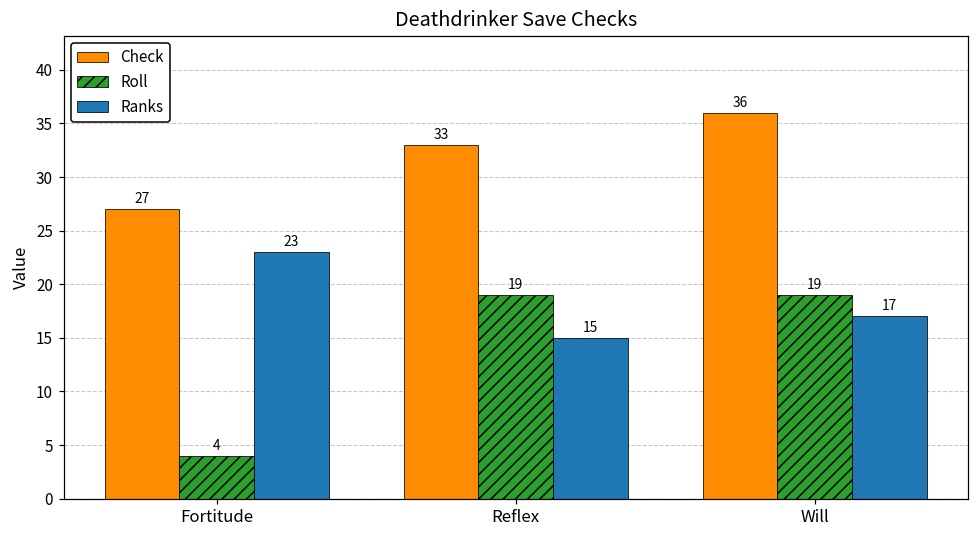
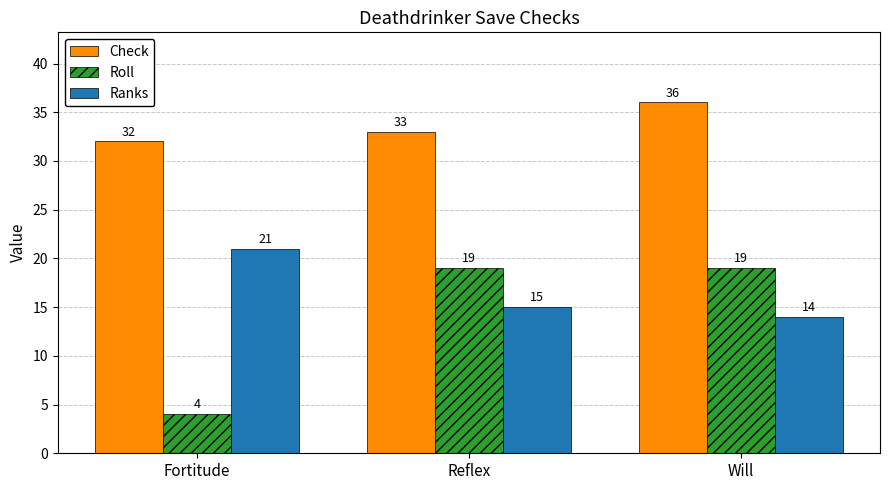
  {
    "Check": {
-     "Fortitude": 27,
+     "Fortitude": 32,
      "Reflex": 33,
      "Will": 36
    },
    "Roll": {
      "Fortitude": 4,
      "Reflex": 19,
      "Will": 19
    },
    "Ranks": {
-     "Fortitude": 23,
+     "Fortitude": 21,
      "Reflex": 15,
-     "Will": 17
+     "Will": 14
    }
  }
